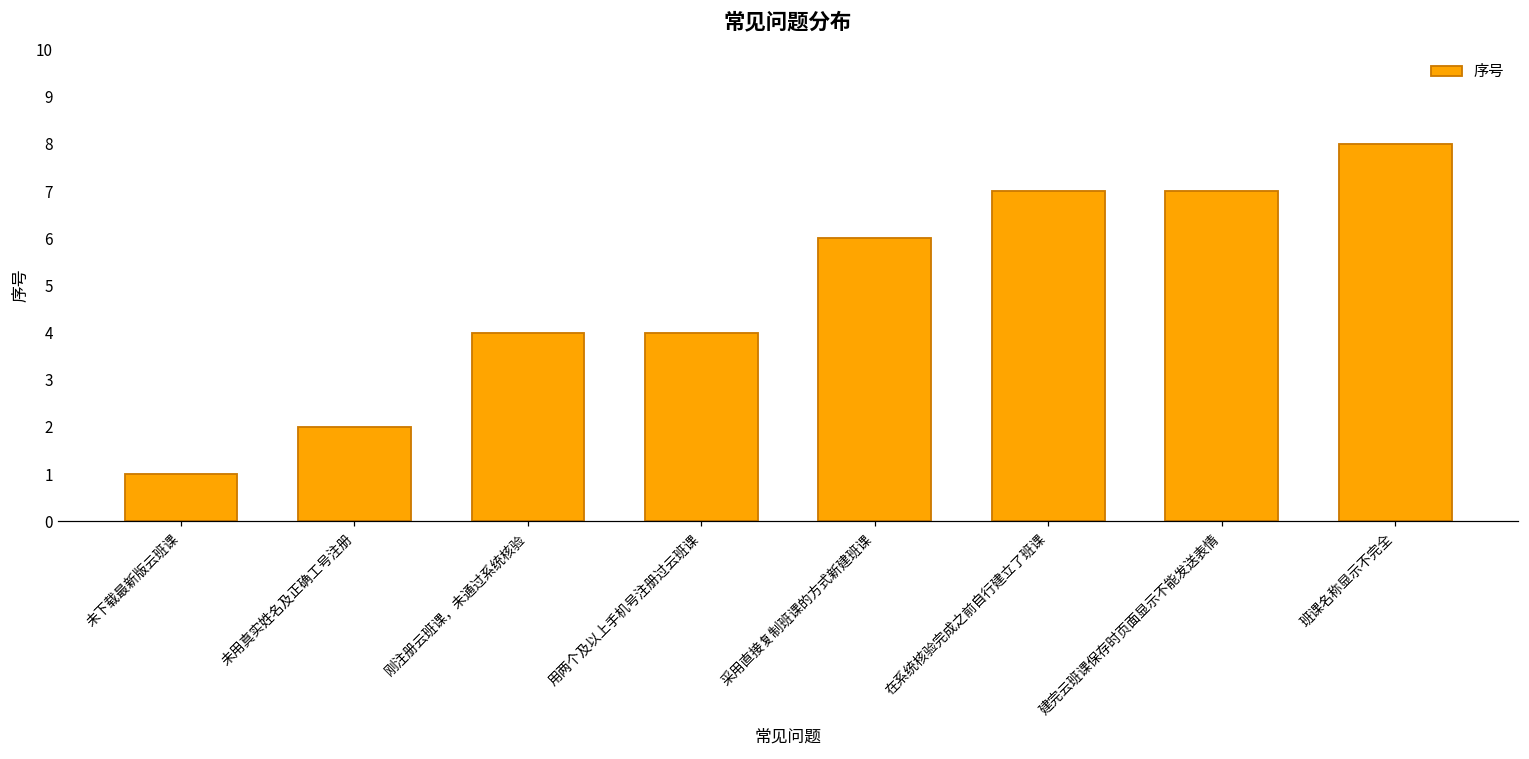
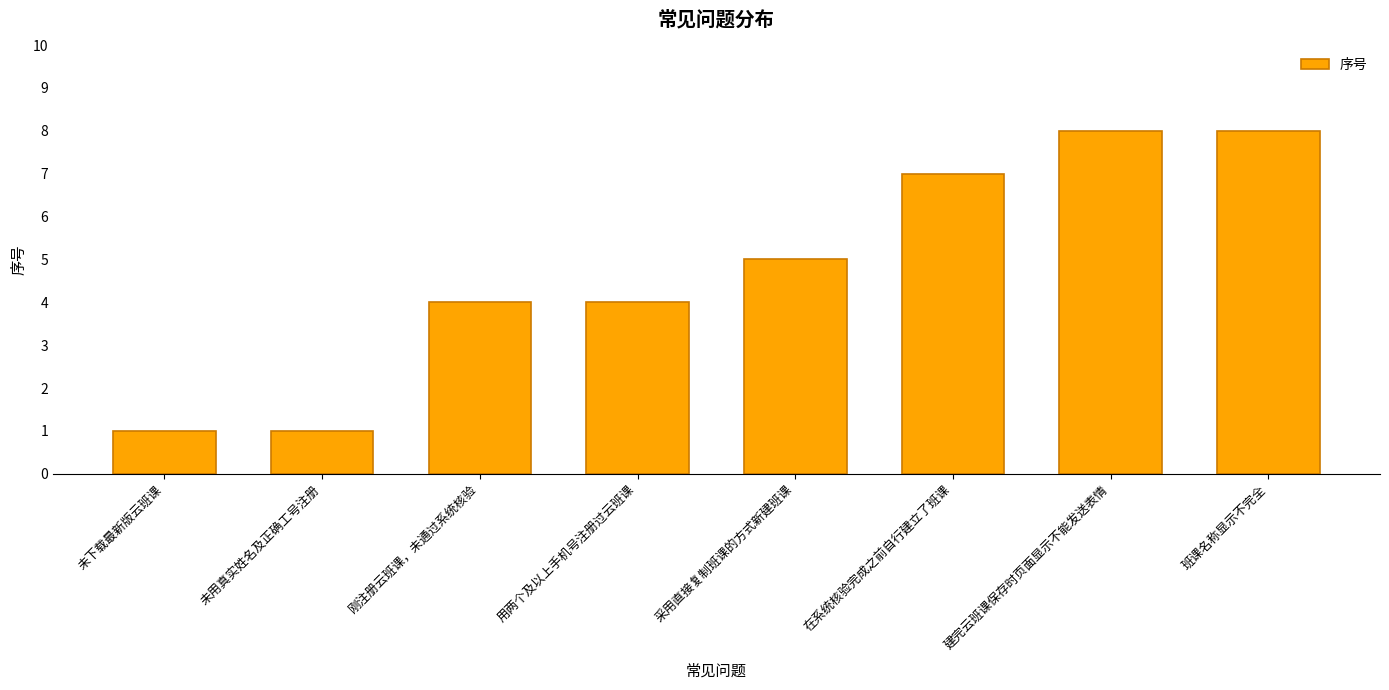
  {
    "未下载最新版云班课": 1,
-   "未用真实姓名及正确工号注册": 2,
+   "未用真实姓名及正确工号注册": 1,
    "刚注册云班课，未通过系统核验": 4,
    "用两个及以上手机号注册过云班课": 4,
-   "采用直接复制班课的方式新建班课": 6,
+   "采用直接复制班课的方式新建班课": 5,
    "在系统核验完成之前自行建立了班课": 7,
-   "建完云班课保存时页面显示不能发送表情": 7,
+   "建完云班课保存时页面显示不能发送表情": 8,
    "班课名称显示不完全": 8
  }
